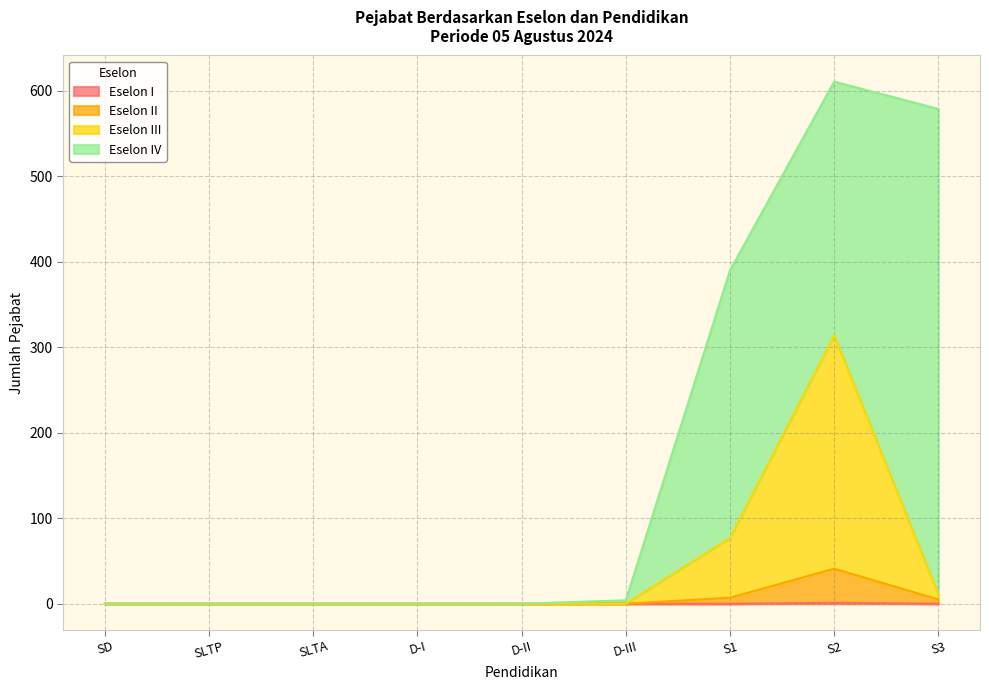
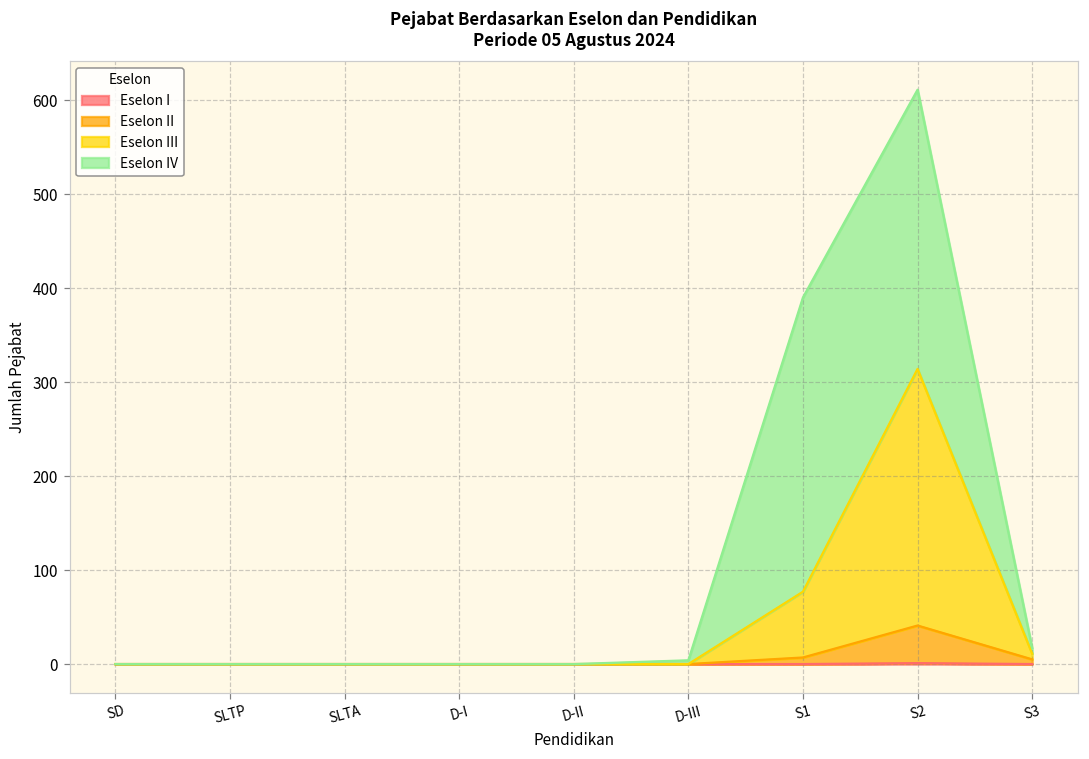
  {
    "Eselon I": {
      "S1": 0,
      "S2": 0,
      "S3": 0
    },
    "Eselon IV": {
      "D-III": 0,
      "S1": 310,
      "S2": 300,
-     "S3": 570
+     "S3": 10
    }
  }
